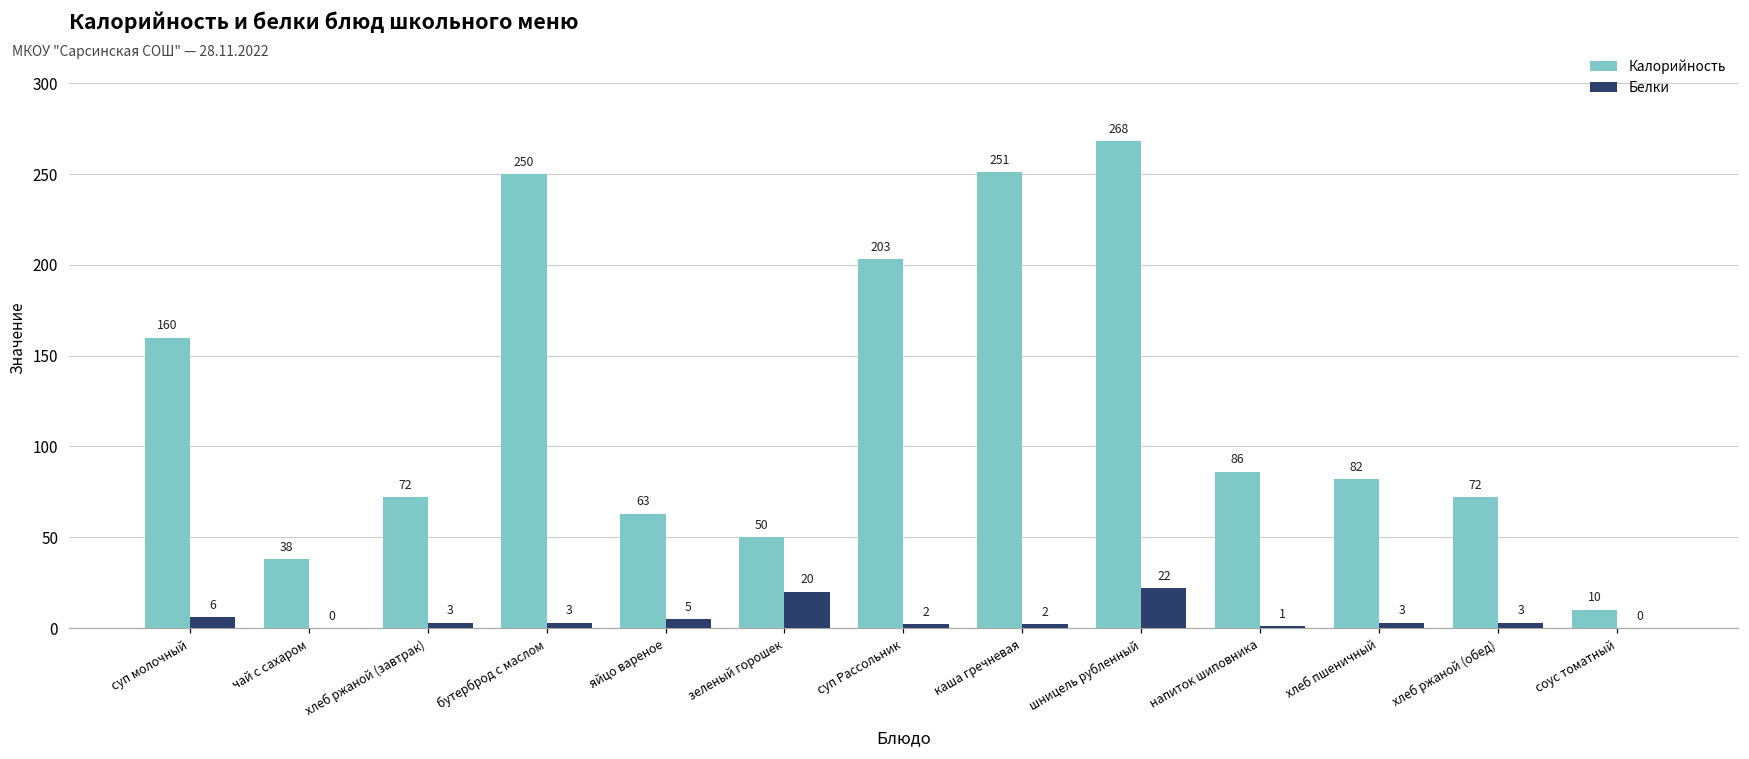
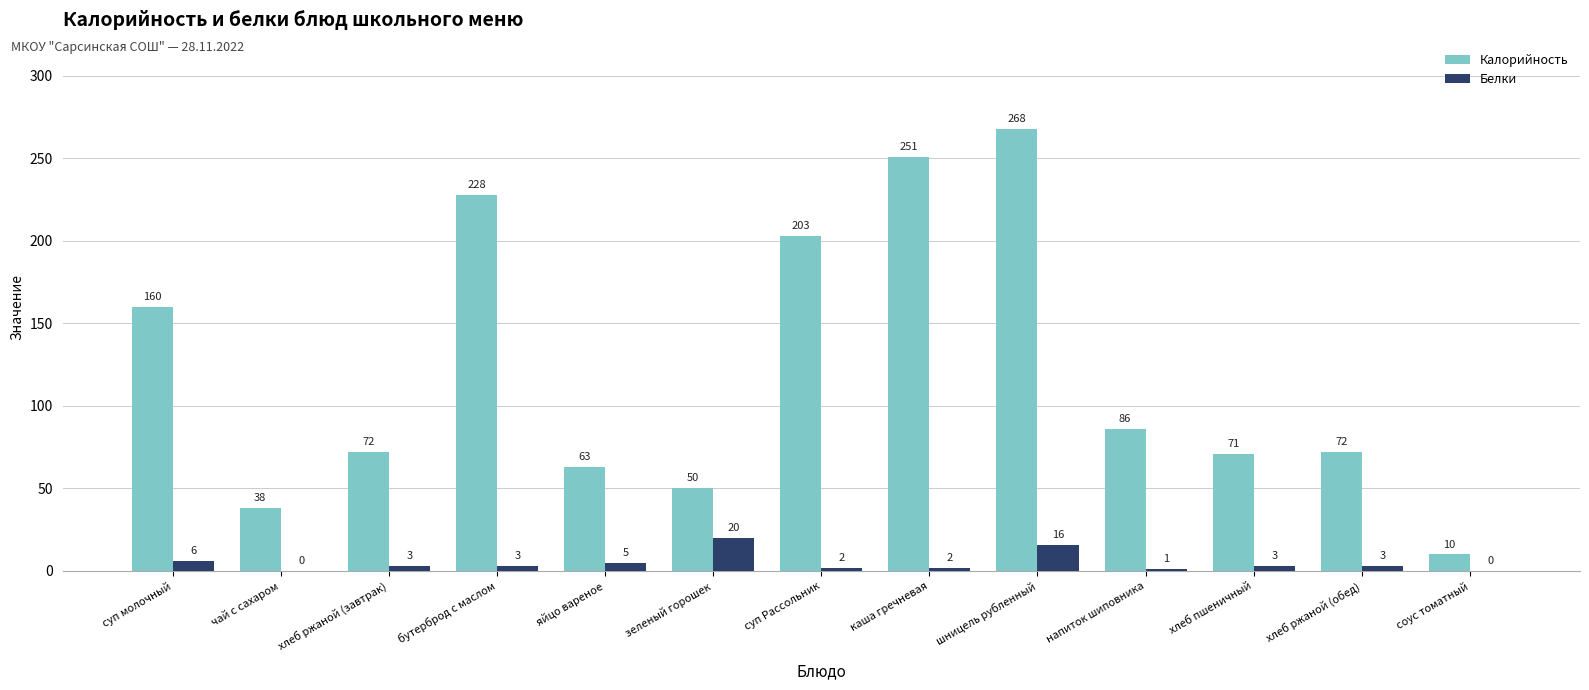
  {
    "Калорийность": {
      "суп молочный": 160,
      "чай с сахаром": 38,
      "хлеб ржаной (завтрак)": 72,
-     "бутерброд с маслом": 250,
+     "бутерброд с маслом": 228,
      "яйцо вареное": 63,
      "зеленый горошек": 50,
      "суп Рассольник": 203,
      "каша гречневая": 251,
      "шницель рубленный": 268,
      "напиток шиповника": 86,
-     "хлеб пшеничный": 82,
+     "хлеб пшеничный": 71,
      "хлеб ржаной (обед)": 72,
      "соус томатный": 10
    },
    "Белки": {
      "суп молочный": 6,
      "чай с сахаром": 0,
      "хлеб ржаной (завтрак)": 3,
      "бутерброд с маслом": 3,
      "яйцо вареное": 5,
      "зеленый горошек": 20,
      "суп Рассольник": 2,
      "каша гречневая": 2,
-     "шницель рубленный": 22,
+     "шницель рубленный": 16,
      "напиток шиповника": 1,
      "хлеб пшеничный": 3,
      "хлеб ржаной (обед)": 3,
      "соус томатный": 0
    }
  }
